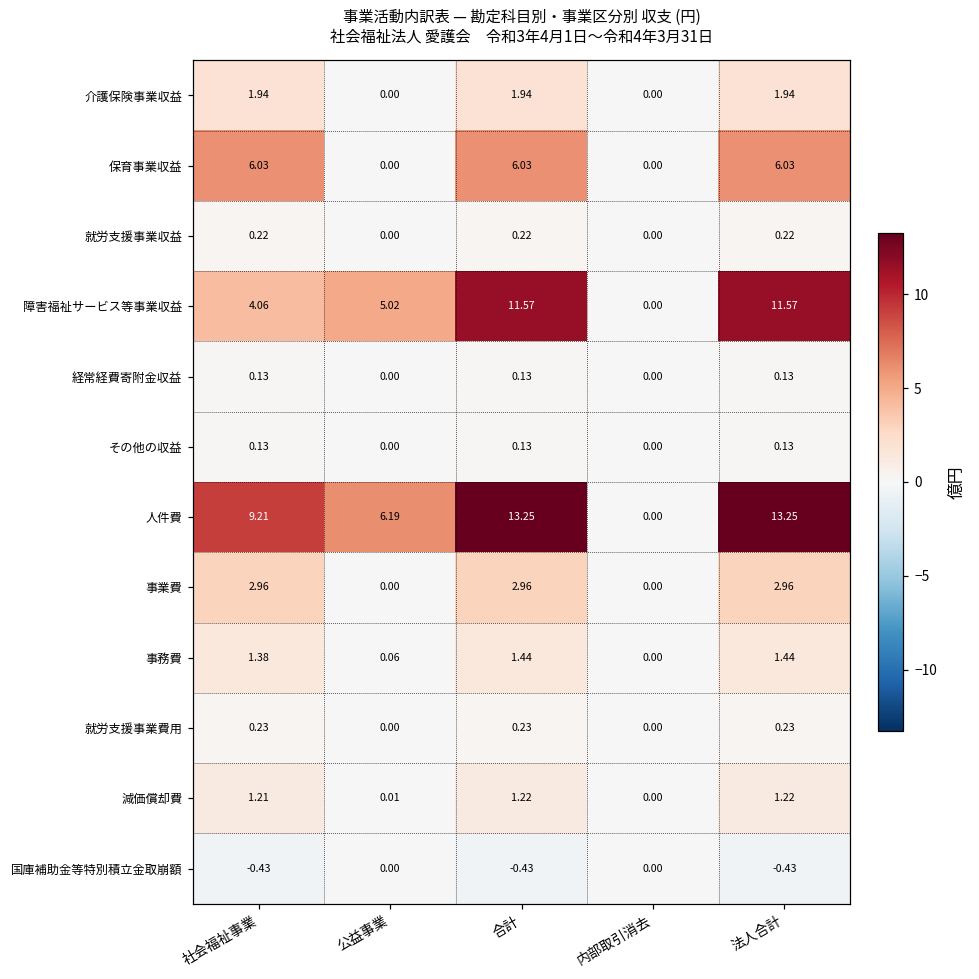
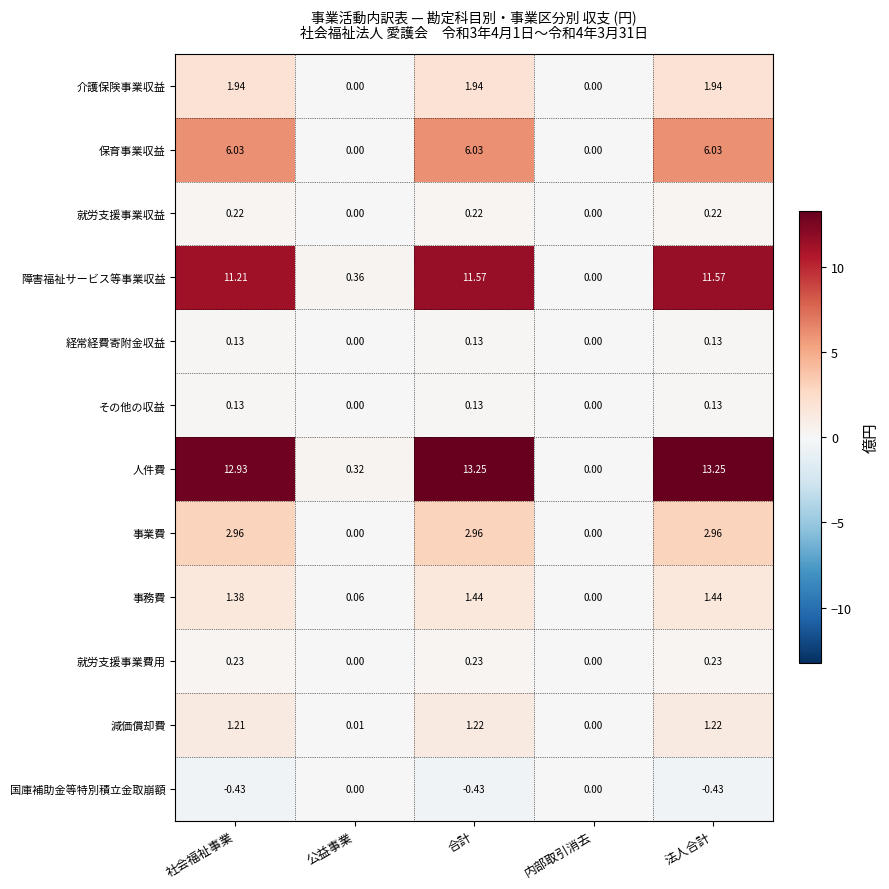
  {
    "介護保険事業収益": {
      "社会福祉事業": 1.94,
      "公益事業": 0.00,
      "合計": 1.94,
      "内部取引消去": 0.00,
      "法人合計": 1.94
    },
    "保育事業収益": {
      "社会福祉事業": 6.03,
      "公益事業": 0.00,
      "合計": 6.03,
      "内部取引消去": 0.00,
      "法人合計": 6.03
    },
    "就労支援事業収益": {
      "社会福祉事業": 0.22,
      "公益事業": 0.00,
      "合計": 0.22,
      "内部取引消去": 0.00,
      "法人合計": 0.22
    },
    "障害福祉サービス等事業収益": {
-     "社会福祉事業": 4.06,
-     "公益事業": 5.02,
+     "社会福祉事業": 11.21,
+     "公益事業": 0.36,
      "合計": 11.57,
      "内部取引消去": 0.00,
      "法人合計": 11.57
    },
    "経常経費寄附金収益": {
      "社会福祉事業": 0.13,
      "公益事業": 0.00,
      "合計": 0.13,
      "内部取引消去": 0.00,
      "法人合計": 0.13
    },
    "その他の収益": {
      "社会福祉事業": 0.13,
      "公益事業": 0.00,
      "合計": 0.13,
      "内部取引消去": 0.00,
      "法人合計": 0.13
    },
    "人件費": {
-     "社会福祉事業": 9.21,
-     "公益事業": 6.19,
+     "社会福祉事業": 12.93,
+     "公益事業": 0.32,
      "合計": 13.25,
      "内部取引消去": 0.00,
      "法人合計": 13.25
    },
    "事業費": {
      "社会福祉事業": 2.96,
      "公益事業": 0.00,
      "合計": 2.96,
      "内部取引消去": 0.00,
      "法人合計": 2.96
    },
    "事務費": {
      "社会福祉事業": 1.38,
      "公益事業": 0.06,
      "合計": 1.44,
      "内部取引消去": 0.00,
      "法人合計": 1.44
    },
    "就労支援事業費用": {
      "社会福祉事業": 0.23,
      "公益事業": 0.00,
      "合計": 0.23,
      "内部取引消去": 0.00,
      "法人合計": 0.23
    },
    "減価償却費": {
      "社会福祉事業": 1.21,
      "公益事業": 0.01,
      "合計": 1.22,
      "内部取引消去": 0.00,
      "法人合計": 1.22
    },
    "国庫補助金等特別積立金取崩額": {
      "社会福祉事業": -0.43,
      "公益事業": 0.00,
      "合計": -0.43,
      "内部取引消去": 0.00,
      "法人合計": -0.43
    }
  }
